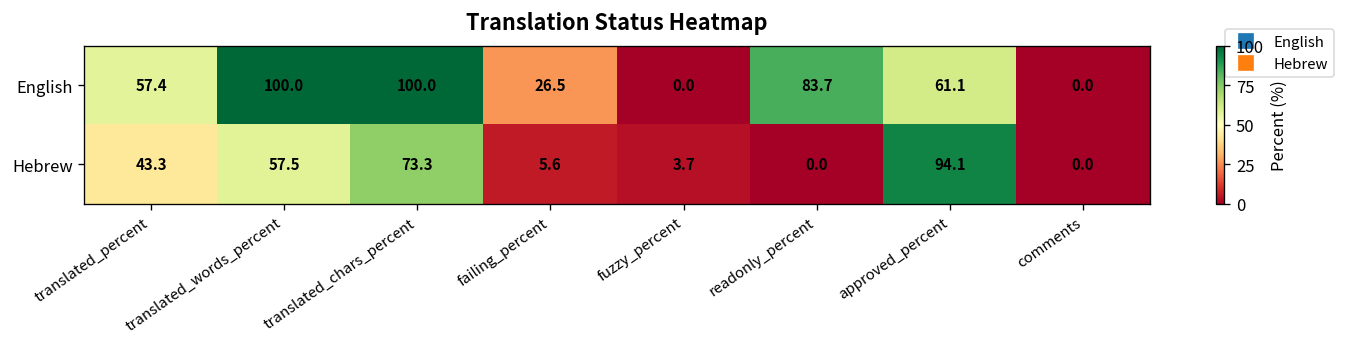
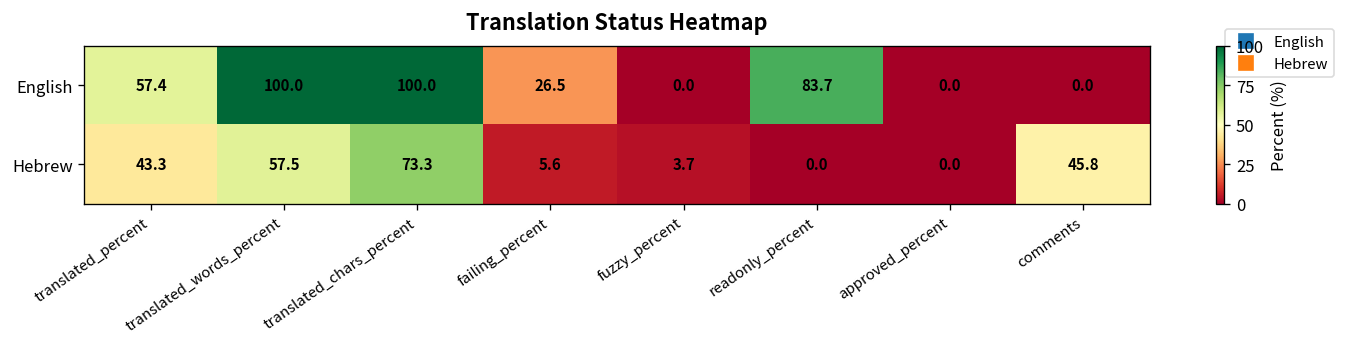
  {
    "English": {
      "translated_percent": 57.4,
      "translated_words_percent": 100.0,
      "translated_chars_percent": 100.0,
      "failing_percent": 26.5,
      "fuzzy_percent": 0.0,
      "readonly_percent": 83.7,
-     "approved_percent": 61.1,
+     "approved_percent": 0.0,
      "comments": 0.0
    },
    "Hebrew": {
      "translated_percent": 43.3,
      "translated_words_percent": 57.5,
      "translated_chars_percent": 73.3,
      "failing_percent": 5.6,
      "fuzzy_percent": 3.7,
      "readonly_percent": 0.0,
-     "approved_percent": 94.1,
-     "comments": 0.0
+     "approved_percent": 0.0,
+     "comments": 45.8
    }
  }
